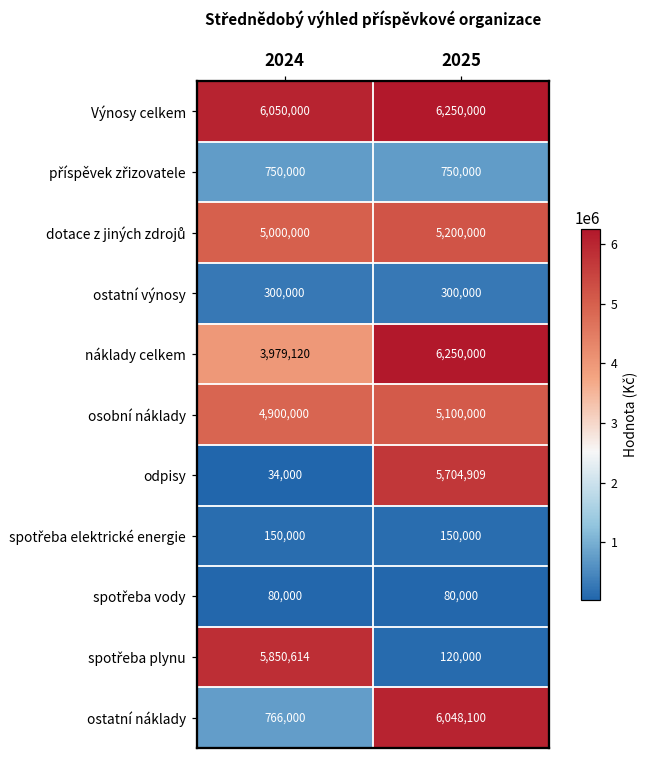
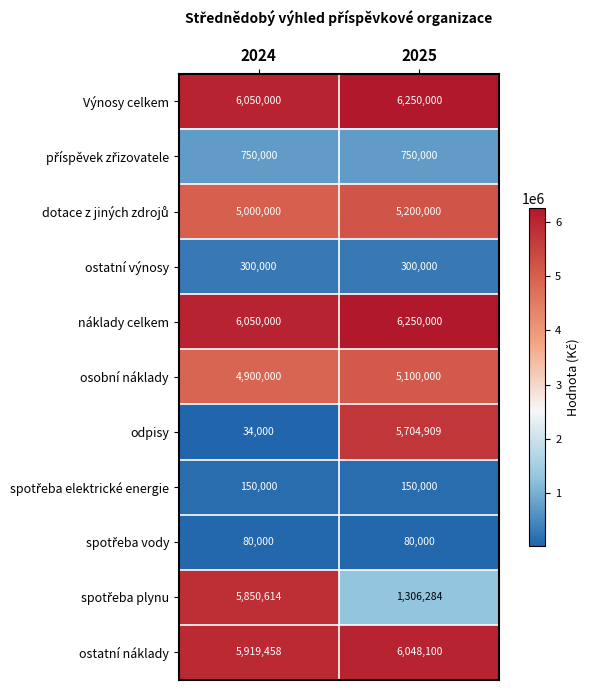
  {
    "Výnosy celkem": {
      "2024": "6,050,000",
      "2025": "6,250,000"
    },
    "příspěvek zřizovatele": {
      "2024": "750,000",
      "2025": "750,000"
    },
    "dotace z jiných zdrojů": {
      "2024": "5,000,000",
      "2025": "5,200,000"
    },
    "ostatní výnosy": {
      "2024": "300,000",
      "2025": "300,000"
    },
    "náklady celkem": {
-     "2024": "3,979,120",
+     "2024": "6,050,000",
      "2025": "6,250,000"
    },
    "osobní náklady": {
      "2024": "4,900,000",
      "2025": "5,100,000"
    },
    "odpisy": {
      "2024": "34,000",
      "2025": "5,704,909"
    },
    "spotřeba elektrické energie": {
      "2024": "150,000",
      "2025": "150,000"
    },
    "spotřeba vody": {
      "2024": "80,000",
      "2025": "80,000"
    },
    "spotřeba plynu": {
      "2024": "5,850,614",
-     "2025": "120,000"
+     "2025": "1,306,284"
    },
    "ostatní náklady": {
-     "2024": "766,000",
+     "2024": "5,919,458",
      "2025": "6,048,100"
    }
  }
